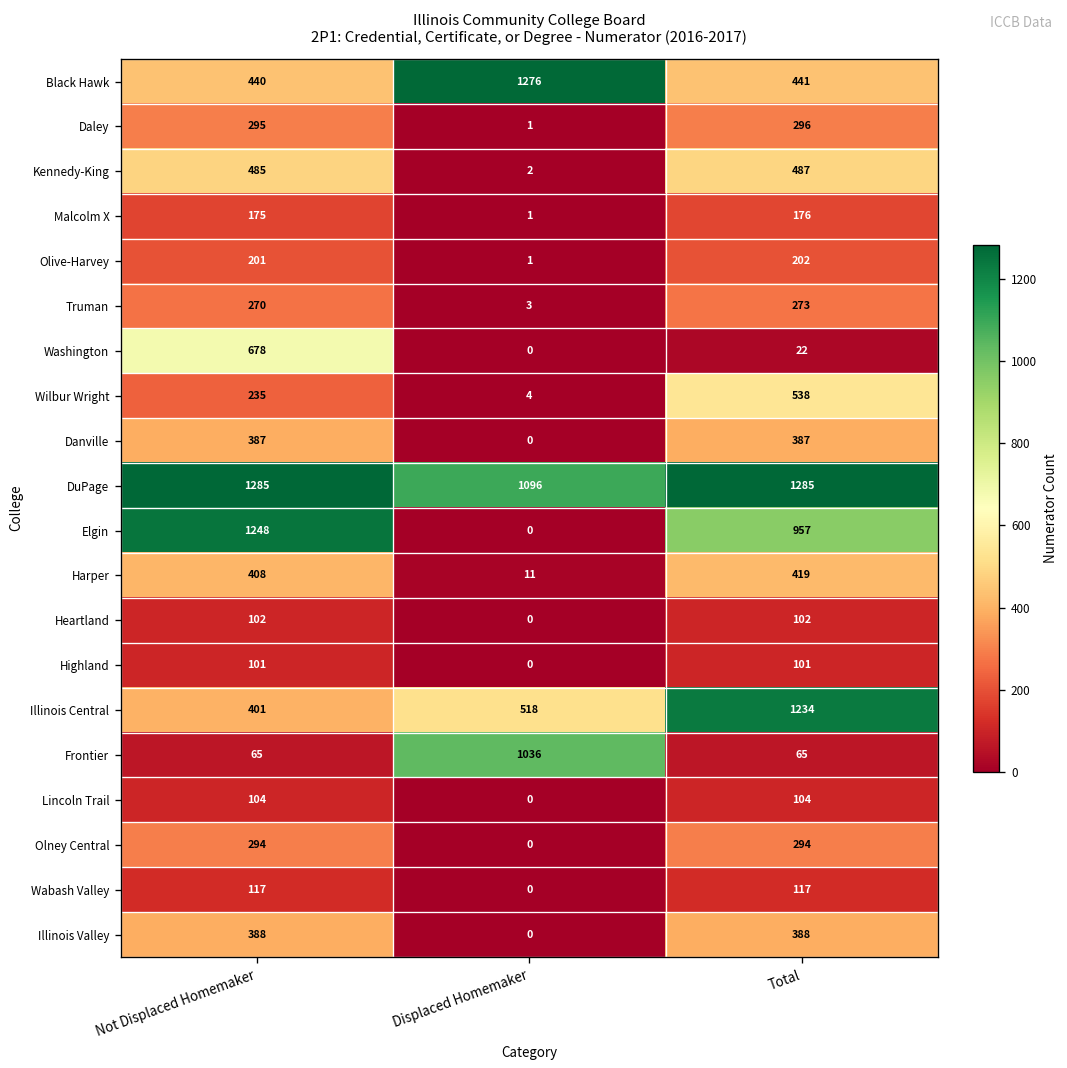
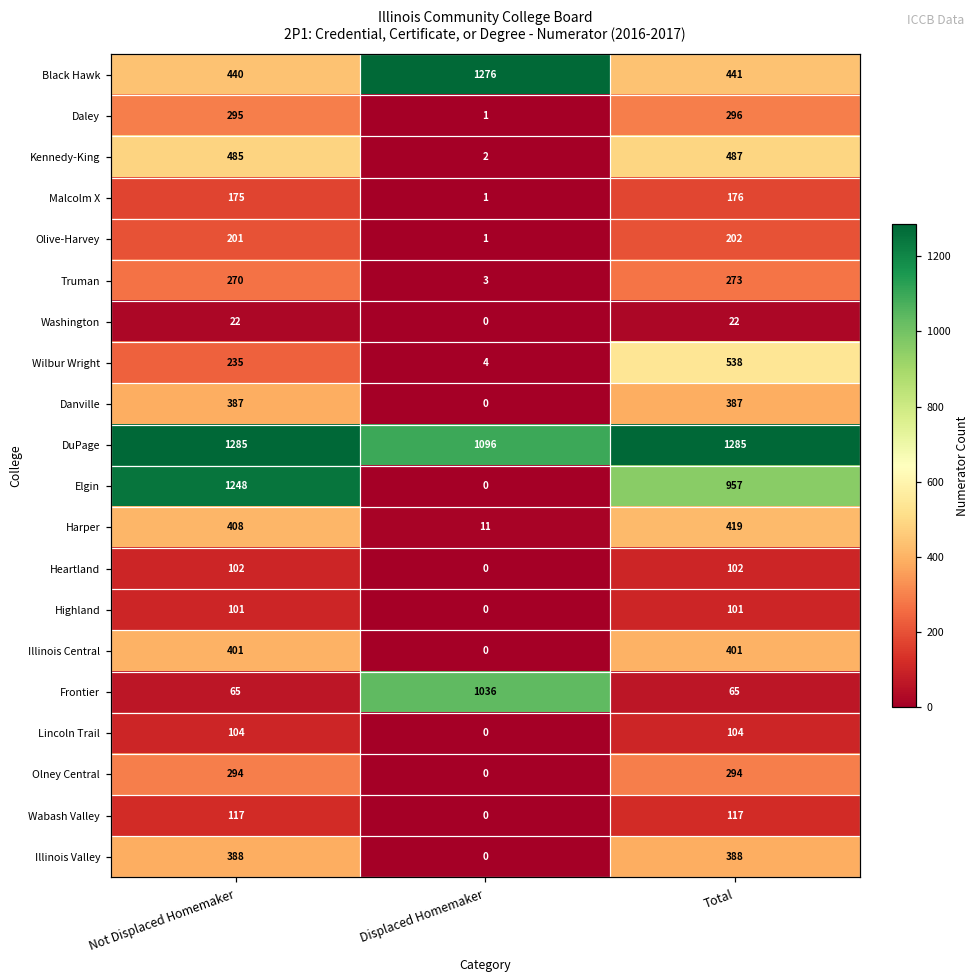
  {
    "Black Hawk": {
      "Not Displaced Homemaker": 440,
      "Displaced Homemaker": 1276,
      "Total": 441
    },
    "Daley": {
      "Not Displaced Homemaker": 295,
      "Displaced Homemaker": 1,
      "Total": 296
    },
    "Kennedy-King": {
      "Not Displaced Homemaker": 485,
      "Displaced Homemaker": 2,
      "Total": 487
    },
    "Malcolm X": {
      "Not Displaced Homemaker": 175,
      "Displaced Homemaker": 1,
      "Total": 176
    },
    "Olive-Harvey": {
      "Not Displaced Homemaker": 201,
      "Displaced Homemaker": 1,
      "Total": 202
    },
    "Truman": {
      "Not Displaced Homemaker": 270,
      "Displaced Homemaker": 3,
      "Total": 273
    },
    "Washington": {
-     "Not Displaced Homemaker": 678,
+     "Not Displaced Homemaker": 22,
      "Displaced Homemaker": 0,
      "Total": 22
    },
    "Wilbur Wright": {
      "Not Displaced Homemaker": 235,
      "Displaced Homemaker": 4,
      "Total": 538
    },
    "Danville": {
      "Not Displaced Homemaker": 387,
      "Displaced Homemaker": 0,
      "Total": 387
    },
    "DuPage": {
      "Not Displaced Homemaker": 1285,
      "Displaced Homemaker": 1096,
      "Total": 1285
    },
    "Elgin": {
      "Not Displaced Homemaker": 1248,
      "Displaced Homemaker": 0,
      "Total": 957
    },
    "Harper": {
      "Not Displaced Homemaker": 408,
      "Displaced Homemaker": 11,
      "Total": 419
    },
    "Heartland": {
      "Not Displaced Homemaker": 102,
      "Displaced Homemaker": 0,
      "Total": 102
    },
    "Highland": {
      "Not Displaced Homemaker": 101,
      "Displaced Homemaker": 0,
      "Total": 101
    },
    "Illinois Central": {
      "Not Displaced Homemaker": 401,
-     "Displaced Homemaker": 518,
-     "Total": 1234
+     "Displaced Homemaker": 0,
+     "Total": 401
    },
    "Frontier": {
      "Not Displaced Homemaker": 65,
      "Displaced Homemaker": 1036,
      "Total": 65
    },
    "Lincoln Trail": {
      "Not Displaced Homemaker": 104,
      "Displaced Homemaker": 0,
      "Total": 104
    },
    "Olney Central": {
      "Not Displaced Homemaker": 294,
      "Displaced Homemaker": 0,
      "Total": 294
    },
    "Wabash Valley": {
      "Not Displaced Homemaker": 117,
      "Displaced Homemaker": 0,
      "Total": 117
    },
    "Illinois Valley": {
      "Not Displaced Homemaker": 388,
      "Displaced Homemaker": 0,
      "Total": 388
    }
  }
